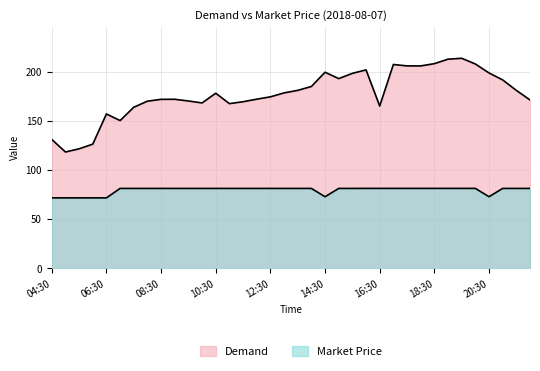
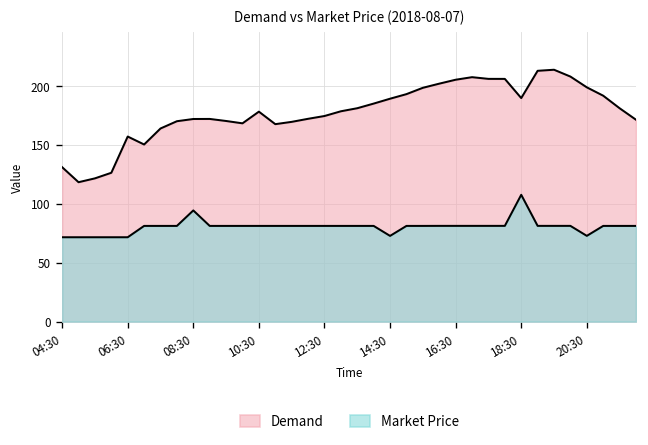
  {
    "Demand": {
      "04:30": 130,
      "06:30": 160,
      "08:30": 170,
      "10:30": 180,
      "12:30": 170,
-     "14:30": 200,
-     "16:30": 170,
-     "18:30": 210,
+     "14:30": 190,
+     "16:30": 210,
+     "18:30": 190,
      "20:30": 200
    },
    "Market Price": {
      "04:30": 70,
      "06:30": 70,
-     "08:30": 80,
+     "08:30": 90,
      "10:30": 80,
      "12:30": 80,
      "14:30": 70,
      "16:30": 80,
-     "18:30": 80,
+     "18:30": 110,
      "20:30": 70
    }
  }
